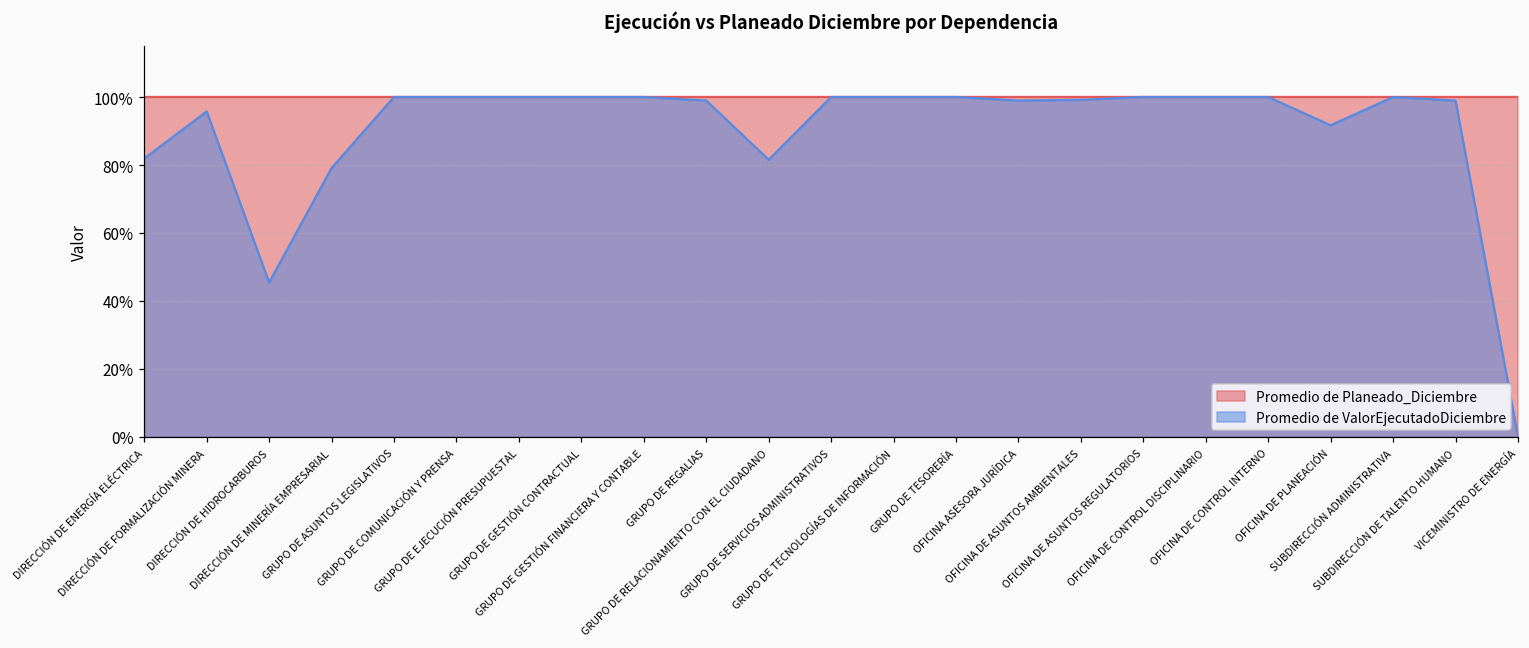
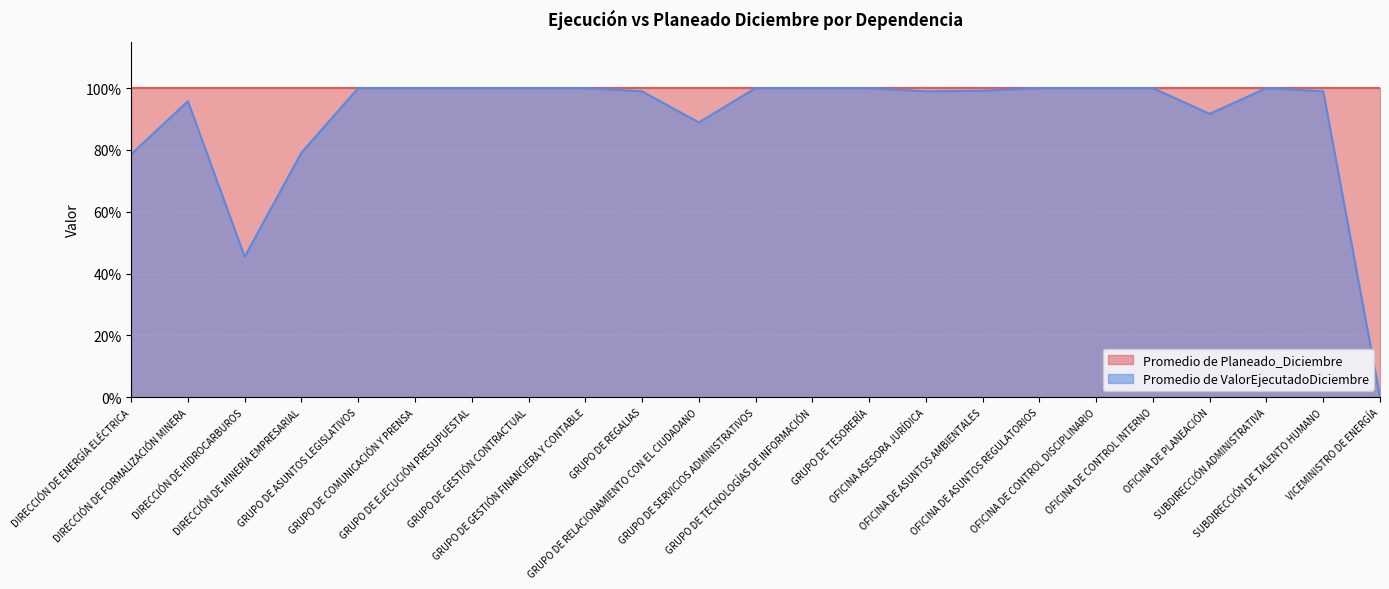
  {
    "Promedio de Planeado_Diciembre": {
      "DIRECCIÓN DE ENERGÍA ELÉCTRICA": "100%",
      "DIRECCIÓN DE FORMALIZACIÓN MINERA": "100%",
      "DIRECCIÓN DE HIDROCARBUROS": "100%",
      "DIRECCIÓN DE MINERÍA EMPRESARIAL": "100%",
      "GRUPO DE REGALIAS": "100%",
      "GRUPO DE RELACIONAMIENTO CON EL CIUDADANO": "100%",
      "OFICINA ASESORA JURÍDICA": "100%",
      "OFICINA DE ASUNTOS AMBIENTALES": "100%",
      "OFICINA DE PLANEACIÓN": "100%",
      "SUBDIRECCIÓN DE TALENTO HUMANO": "100%",
      "VICEMINISTRO DE ENERGÍA": "100%"
    },
    "Promedio de ValorEjecutadoDiciembre": {
-     "DIRECCIÓN DE ENERGÍA ELÉCTRICA": "82%",
+     "DIRECCIÓN DE ENERGÍA ELÉCTRICA": "79%",
      "DIRECCIÓN DE FORMALIZACIÓN MINERA": "96%",
      "DIRECCIÓN DE HIDROCARBUROS": "45%",
      "DIRECCIÓN DE MINERÍA EMPRESARIAL": "79%",
      "GRUPO DE REGALIAS": "99%",
-     "GRUPO DE RELACIONAMIENTO CON EL CIUDADANO": "82%",
+     "GRUPO DE RELACIONAMIENTO CON EL CIUDADANO": "89%",
      "OFICINA ASESORA JURÍDICA": "99%",
      "OFICINA DE ASUNTOS AMBIENTALES": "99%",
      "OFICINA DE PLANEACIÓN": "92%",
      "SUBDIRECCIÓN DE TALENTO HUMANO": "99%",
      "VICEMINISTRO DE ENERGÍA": "0%"
    }
  }
